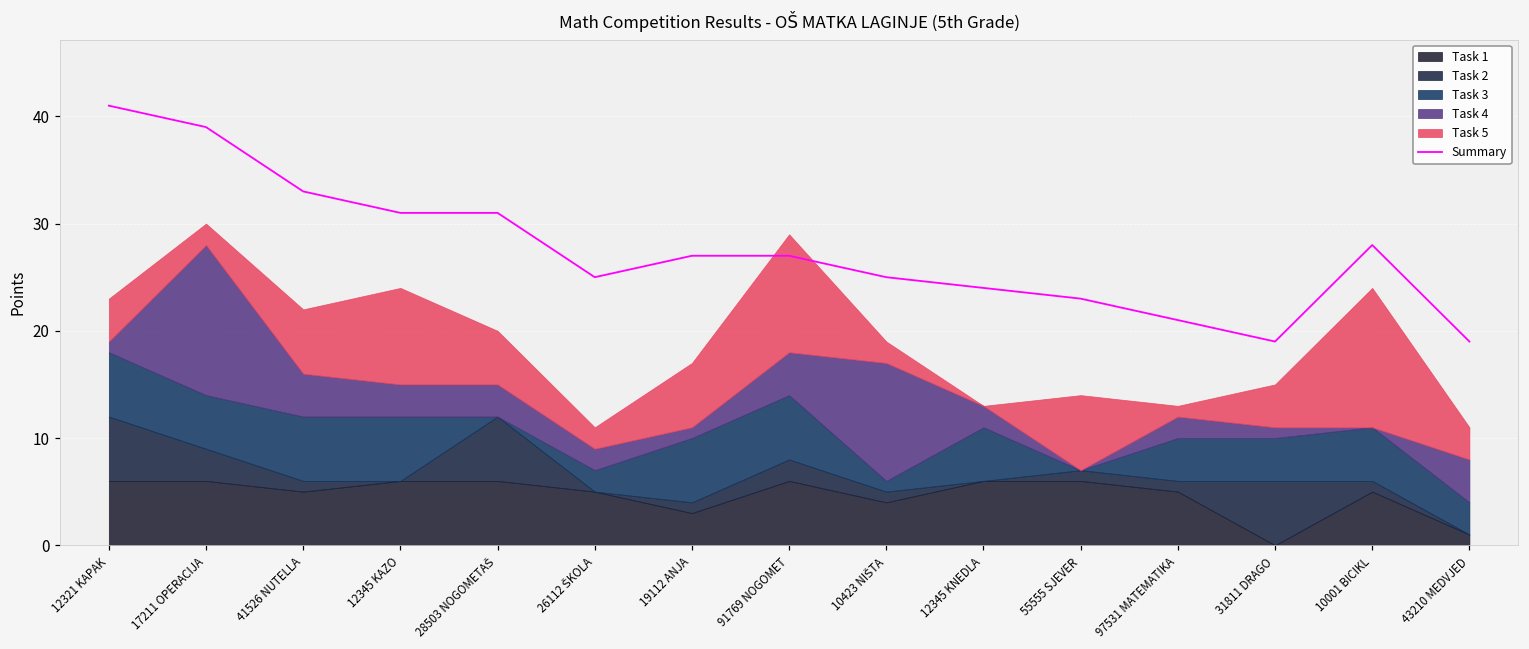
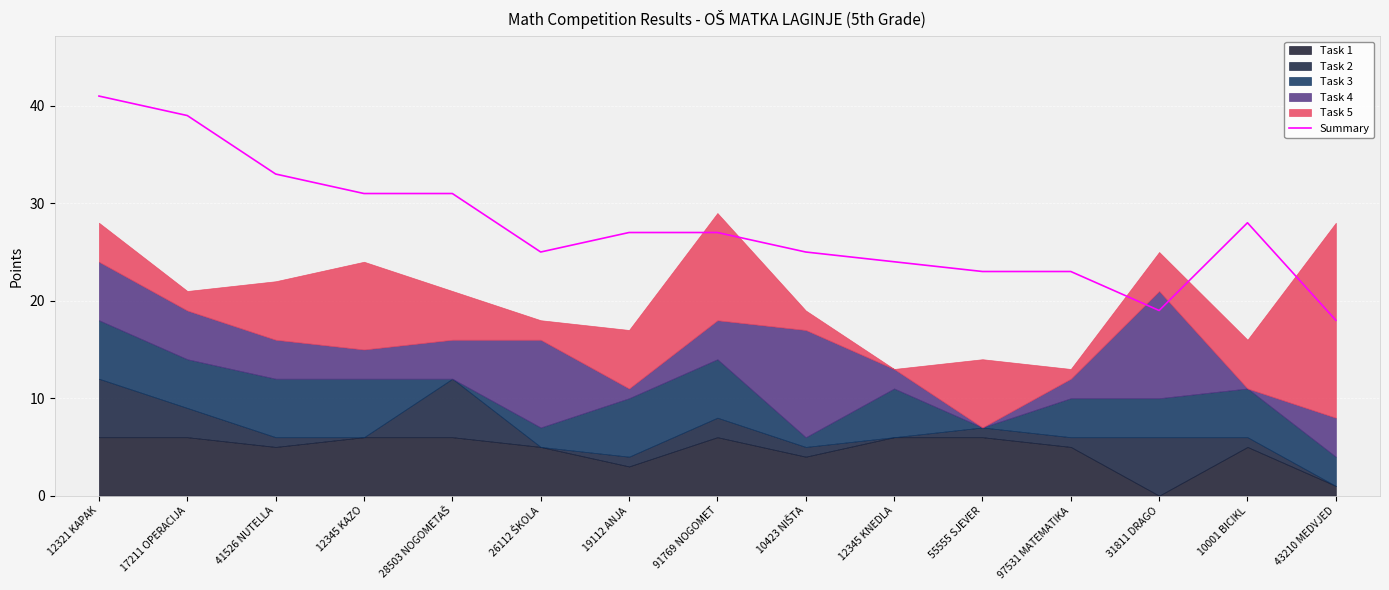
  {
    "Summary": {
      "12321 KAPAK": 41,
      "17211 OPERACIJA": 39,
      "41526 NUTELLA": 33,
      "12345 KAZO": 31,
      "28503 NOGOMETAŠ": 31,
      "26112 ŠKOLA": 25,
      "19112 ANJA": 27,
      "91769 NOGOMET": 27,
      "10423 NIŠTA": 25,
      "12345 KNEDLA": 24,
      "55555 SJEVER": 23,
-     "97531 MATEMATIKA": 21,
+     "97531 MATEMATIKA": 23,
      "31811 DRAGO": 19,
      "10001 BICIKL": 28,
-     "43210 MEDVJED": 19
+     "43210 MEDVJED": 18
    },
    "Task 4": {
-     "12321 KAPAK": 1,
-     "17211 OPERACIJA": 14,
+     "12321 KAPAK": 6,
+     "17211 OPERACIJA": 5,
      "41526 NUTELLA": 4,
      "12345 KAZO": 3,
-     "28503 NOGOMETAŠ": 3,
-     "26112 ŠKOLA": 2,
+     "28503 NOGOMETAŠ": 4,
+     "26112 ŠKOLA": 9,
      "19112 ANJA": 1,
      "91769 NOGOMET": 4,
      "10423 NIŠTA": 11,
      "97531 MATEMATIKA": 2,
-     "31811 DRAGO": 1,
+     "31811 DRAGO": 11,
      "43210 MEDVJED": 4
    },
    "Task 5": {
      "12321 KAPAK": 4,
      "17211 OPERACIJA": 2,
      "41526 NUTELLA": 6,
      "12345 KAZO": 9,
      "28503 NOGOMETAŠ": 5,
      "26112 ŠKOLA": 2,
      "19112 ANJA": 6,
      "91769 NOGOMET": 11,
      "10423 NIŠTA": 2,
      "55555 SJEVER": 7,
      "97531 MATEMATIKA": 1,
      "31811 DRAGO": 4,
-     "10001 BICIKL": 13,
-     "43210 MEDVJED": 3
+     "10001 BICIKL": 5,
+     "43210 MEDVJED": 20
    }
  }
